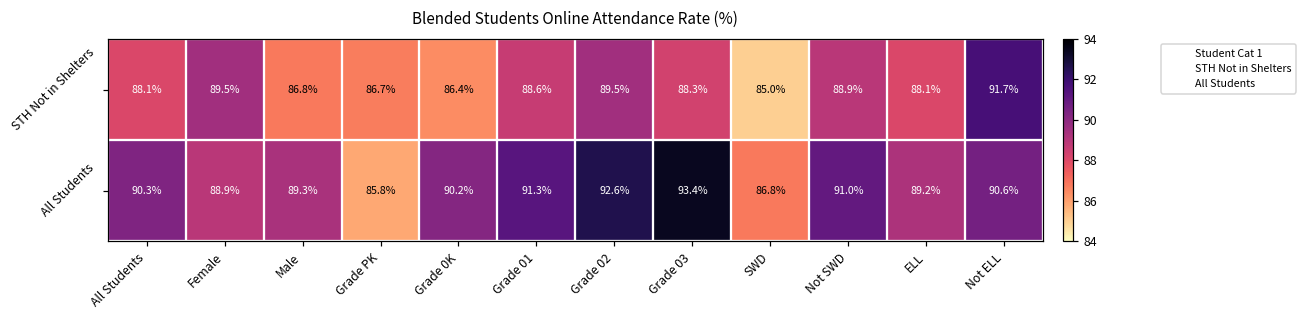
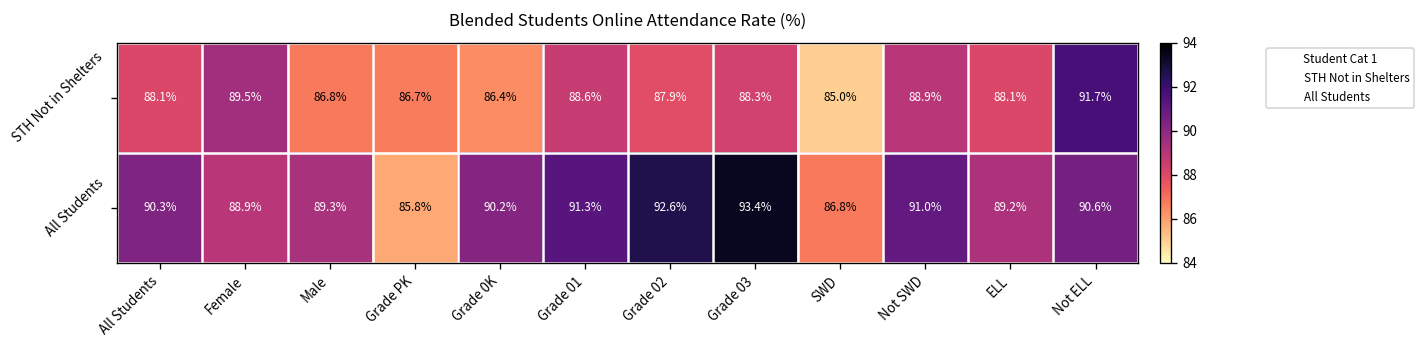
  {
    "STH Not in Shelters": {
      "All Students": "88.1%",
      "Female": "89.5%",
      "Male": "86.8%",
      "Grade PK": "86.7%",
      "Grade 0K": "86.4%",
      "Grade 01": "88.6%",
-     "Grade 02": "89.5%",
+     "Grade 02": "87.9%",
      "Grade 03": "88.3%",
      "SWD": "85.0%",
      "Not SWD": "88.9%",
      "ELL": "88.1%",
      "Not ELL": "91.7%"
    },
    "All Students": {
      "All Students": "90.3%",
      "Female": "88.9%",
      "Male": "89.3%",
      "Grade PK": "85.8%",
      "Grade 0K": "90.2%",
      "Grade 01": "91.3%",
      "Grade 02": "92.6%",
      "Grade 03": "93.4%",
      "SWD": "86.8%",
      "Not SWD": "91.0%",
      "ELL": "89.2%",
      "Not ELL": "90.6%"
    }
  }
